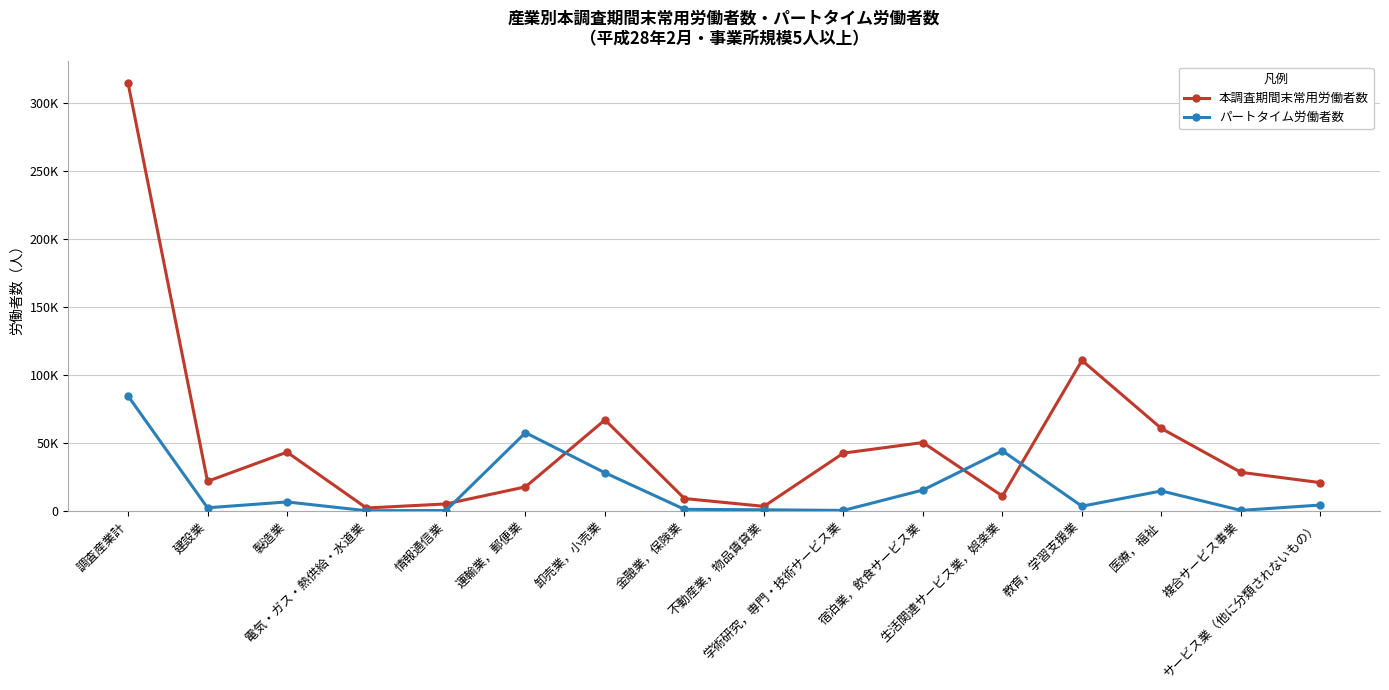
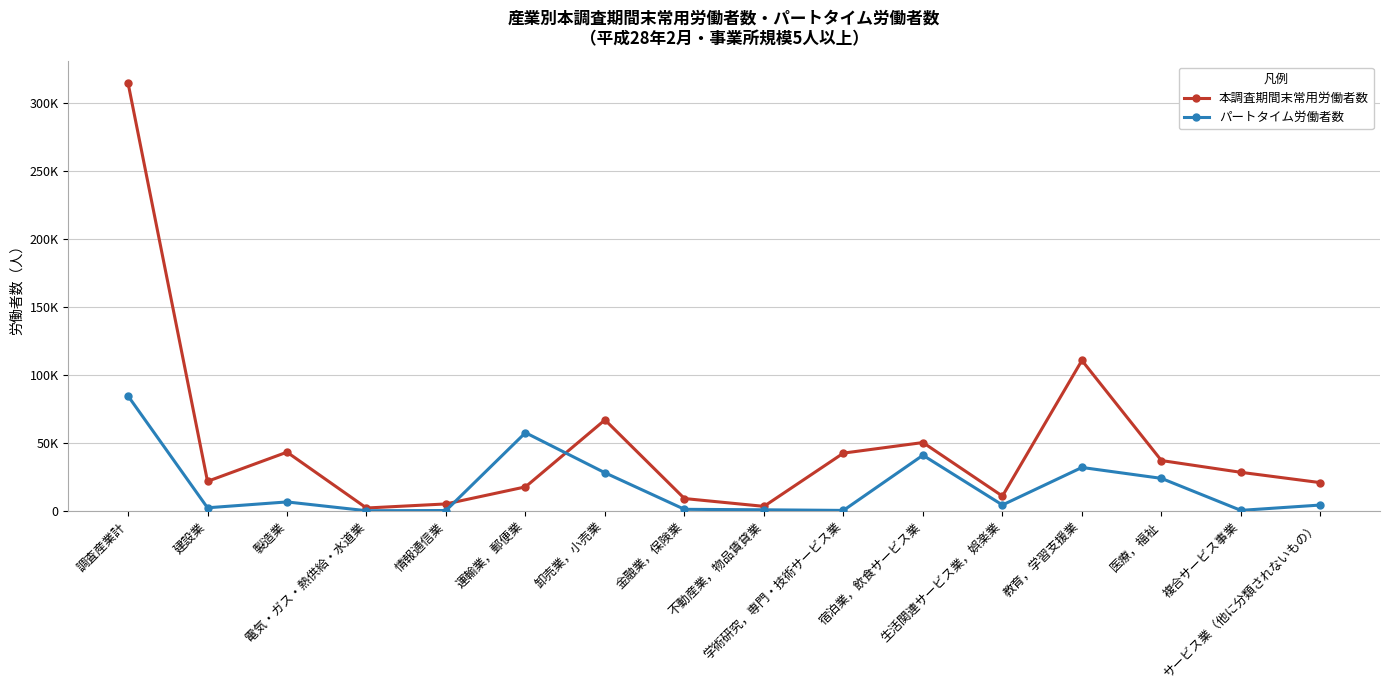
  {
    "本調査期間末常用労働者数": {
      "調査産業計": 315000,
      "建設業": 22000,
      "製造業": 43000,
      "電気・ガス・熱供給・水道業": 2000,
      "情報通信業": 5000,
      "運輸業，郵便業": 18000,
      "卸売業，小売業": 67000,
      "金融業，保険業": 9000,
      "不動産業，物品賃貸業": 3000,
      "学術研究，専門・技術サービス業": 42000,
      "宿泊業，飲食サービス業": 50000,
      "生活関連サービス業，娯楽業": 11000,
      "教育，学習支援業": 111000,
-     "医療，福祉": 61000,
+     "医療，福祉": 37000,
      "複合サービス事業": 28000,
      "サービス業（他に分類されないもの）": 21000
    },
    "パートタイム労働者数": {
      "調査産業計": 84000,
      "建設業": 2000,
      "製造業": 7000,
      "電気・ガス・熱供給・水道業": 0,
      "情報通信業": 0,
      "運輸業，郵便業": 57000,
      "卸売業，小売業": 28000,
      "金融業，保険業": 1000,
      "不動産業，物品賃貸業": 1000,
      "学術研究，専門・技術サービス業": 0,
-     "宿泊業，飲食サービス業": 15000,
-     "生活関連サービス業，娯楽業": 44000,
-     "教育，学習支援業": 3000,
-     "医療，福祉": 15000,
+     "宿泊業，飲食サービス業": 41000,
+     "生活関連サービス業，娯楽業": 4000,
+     "教育，学習支援業": 32000,
+     "医療，福祉": 24000,
      "複合サービス事業": 0,
      "サービス業（他に分類されないもの）": 4000
    }
  }
